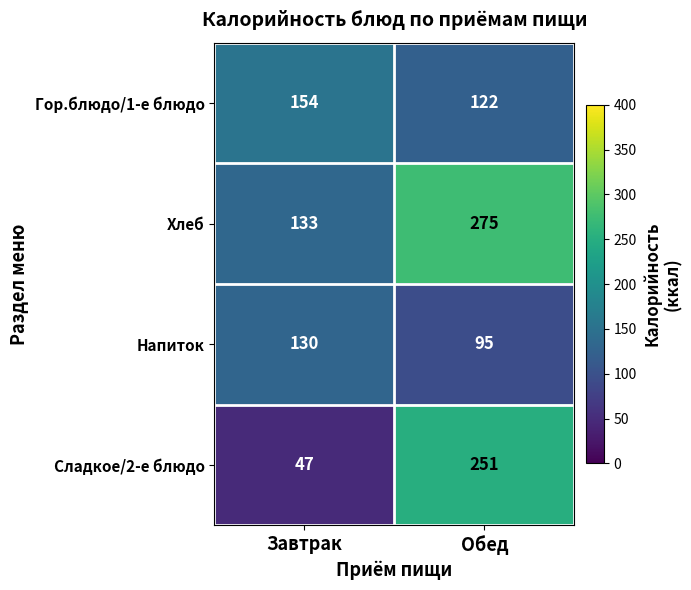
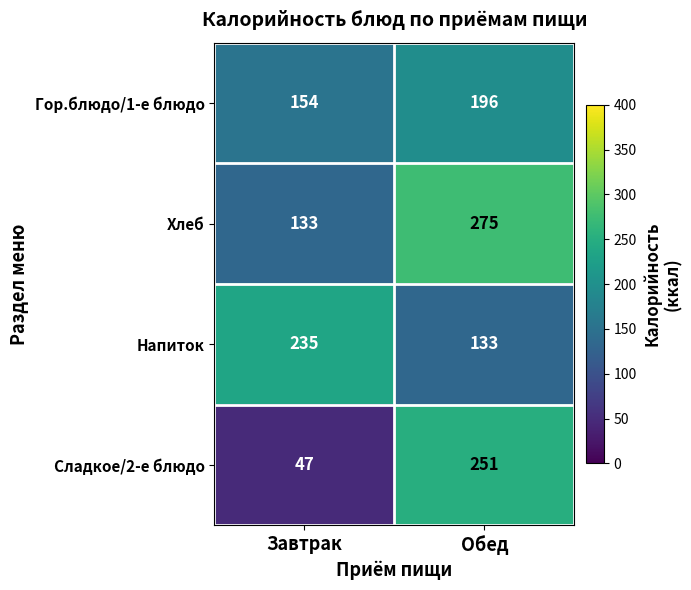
  {
    "Гор.блюдо/1-е блюдо": {
      "Завтрак": 154,
-     "Обед": 122
+     "Обед": 196
    },
    "Хлеб": {
      "Завтрак": 133,
      "Обед": 275
    },
    "Напиток": {
-     "Завтрак": 130,
-     "Обед": 95
+     "Завтрак": 235,
+     "Обед": 133
    },
    "Сладкое/2-е блюдо": {
      "Завтрак": 47,
      "Обед": 251
    }
  }
